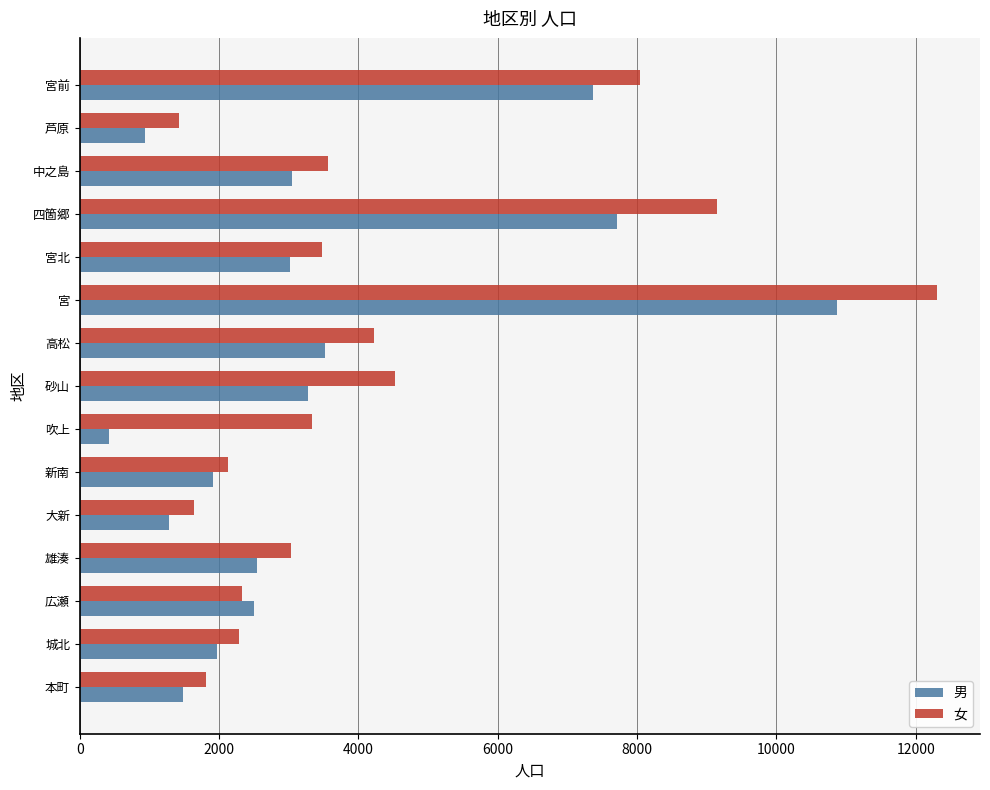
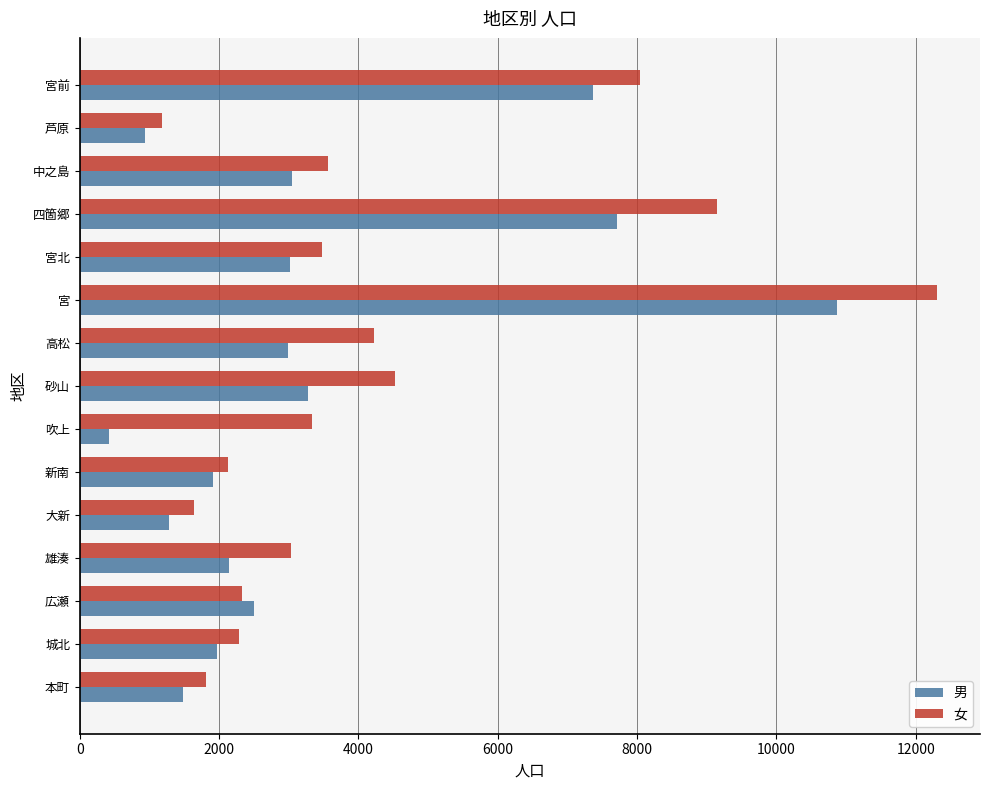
  {
    "男": {
      "宮前": 7400,
      "芦原": 900,
      "中之島": 3000,
      "四箇郷": 7700,
      "宮北": 3000,
      "宮": 10900,
-     "高松": 3500,
+     "高松": 3000,
      "砂山": 3300,
      "吹上": 400,
      "新南": 1900,
      "大新": 1300,
-     "雄湊": 2500,
+     "雄湊": 2100,
      "広瀬": 2500,
      "城北": 2000,
      "本町": 1500
    },
    "女": {
      "宮前": 8000,
-     "芦原": 1400,
+     "芦原": 1200,
      "中之島": 3600,
      "四箇郷": 9100,
      "宮北": 3500,
      "宮": 12300,
      "高松": 4200,
      "砂山": 4500,
      "吹上": 3300,
      "新南": 2100,
      "大新": 1600,
      "雄湊": 3000,
      "広瀬": 2300,
      "城北": 2300,
      "本町": 1800
    }
  }
